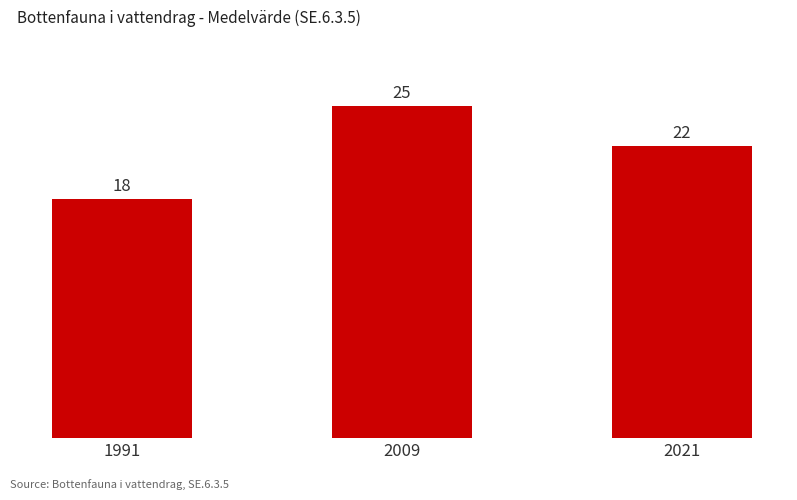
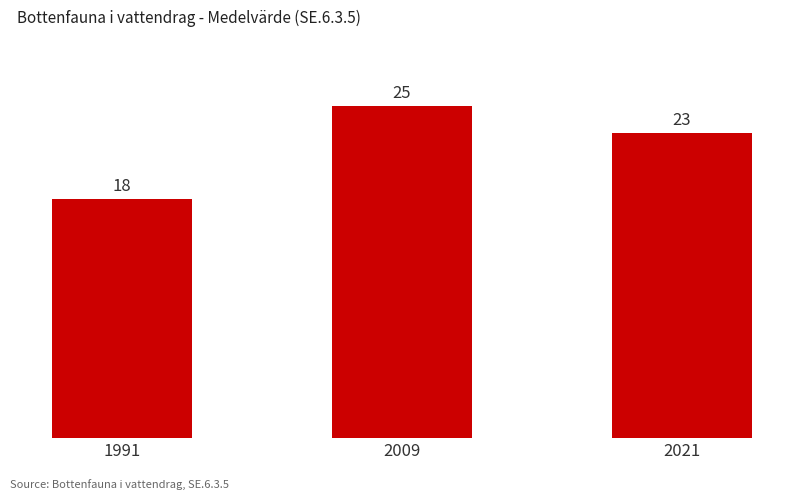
  {
    "1991": 18,
    "2009": 25,
-   "2021": 22
+   "2021": 23
  }
